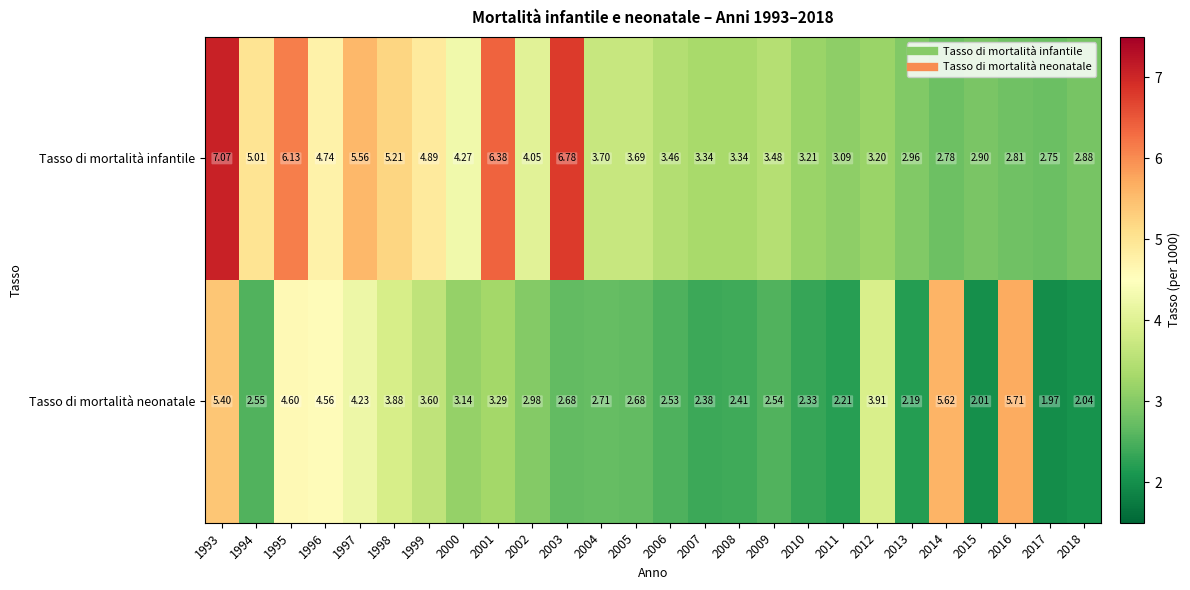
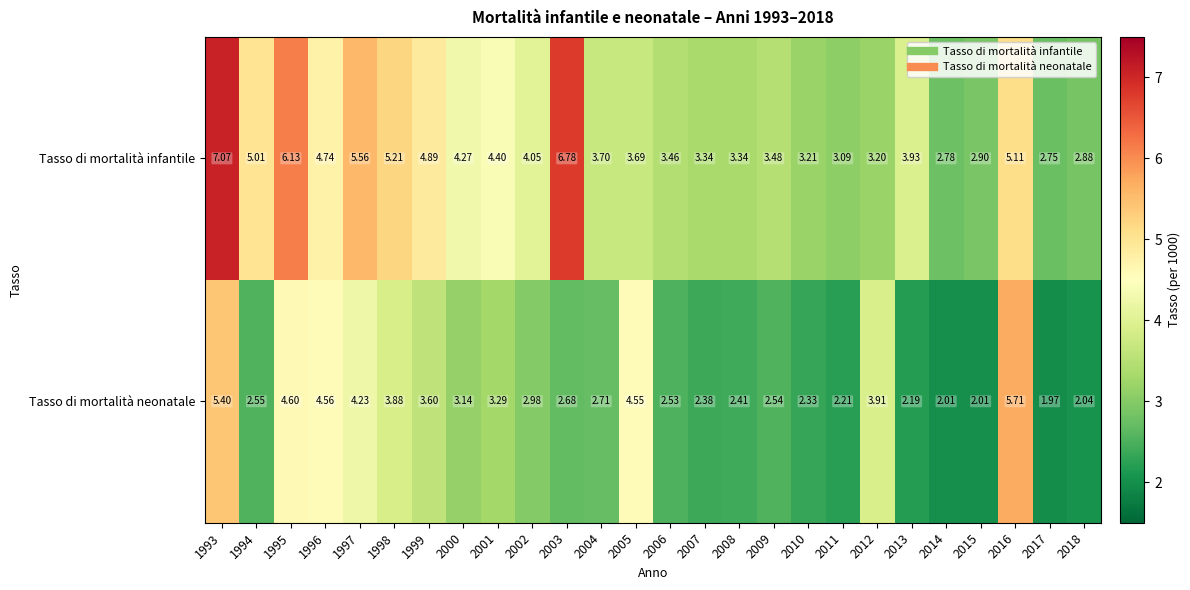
  {
    "Tasso di mortalità infantile": {
-     "2001": 6.38,
-     "2013": 2.96,
-     "2016": 2.81
+     "2001": 4.40,
+     "2013": 3.93,
+     "2016": 5.11
    },
    "Tasso di mortalità neonatale": {
-     "2005": 2.68,
-     "2014": 5.62
+     "2005": 4.55,
+     "2014": 2.01
    }
  }
